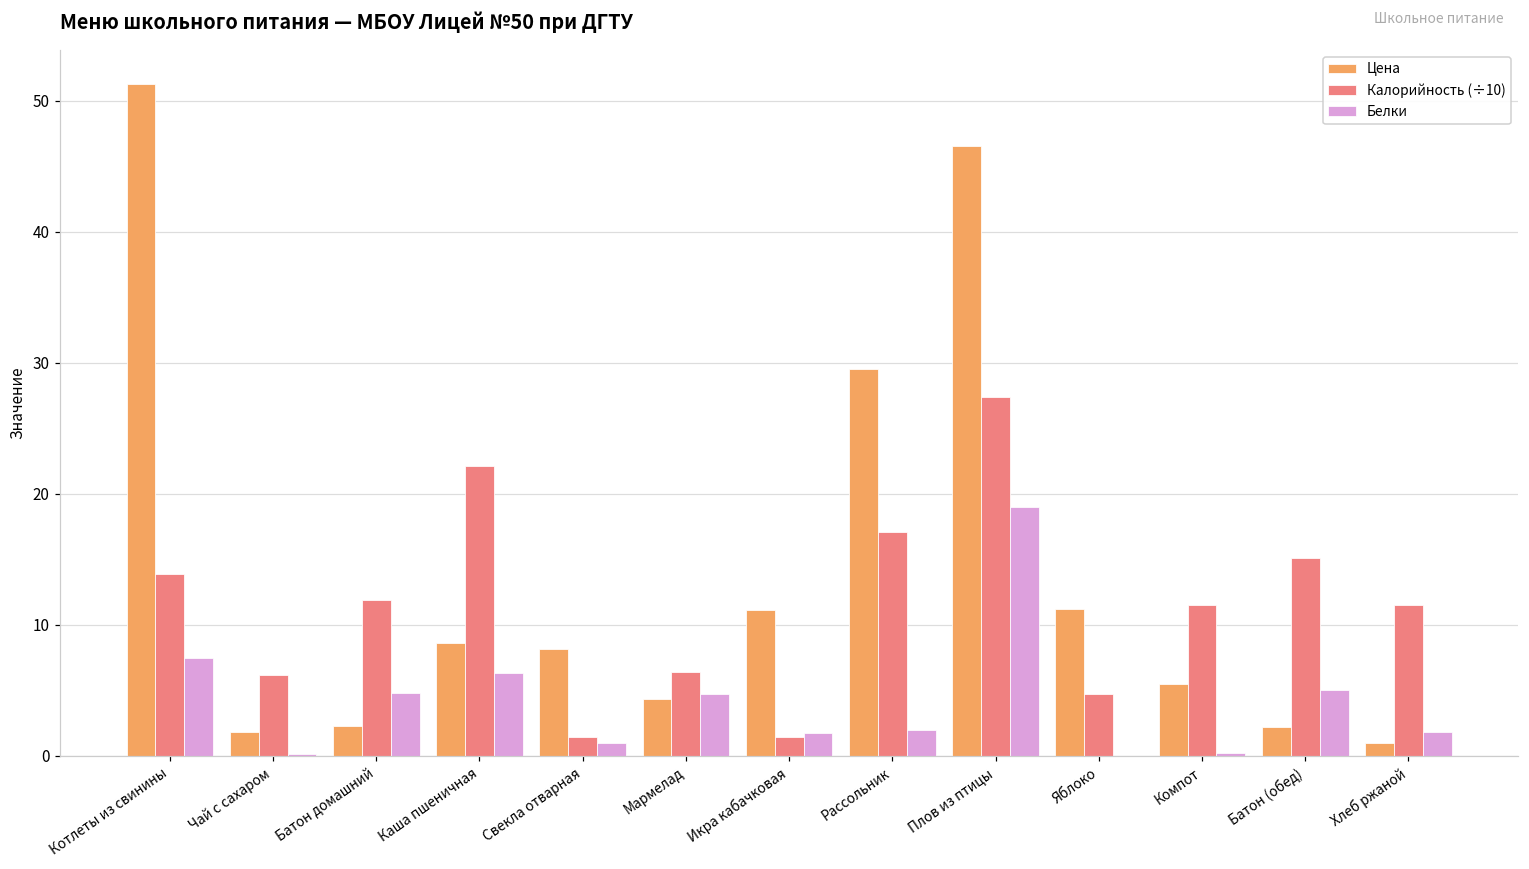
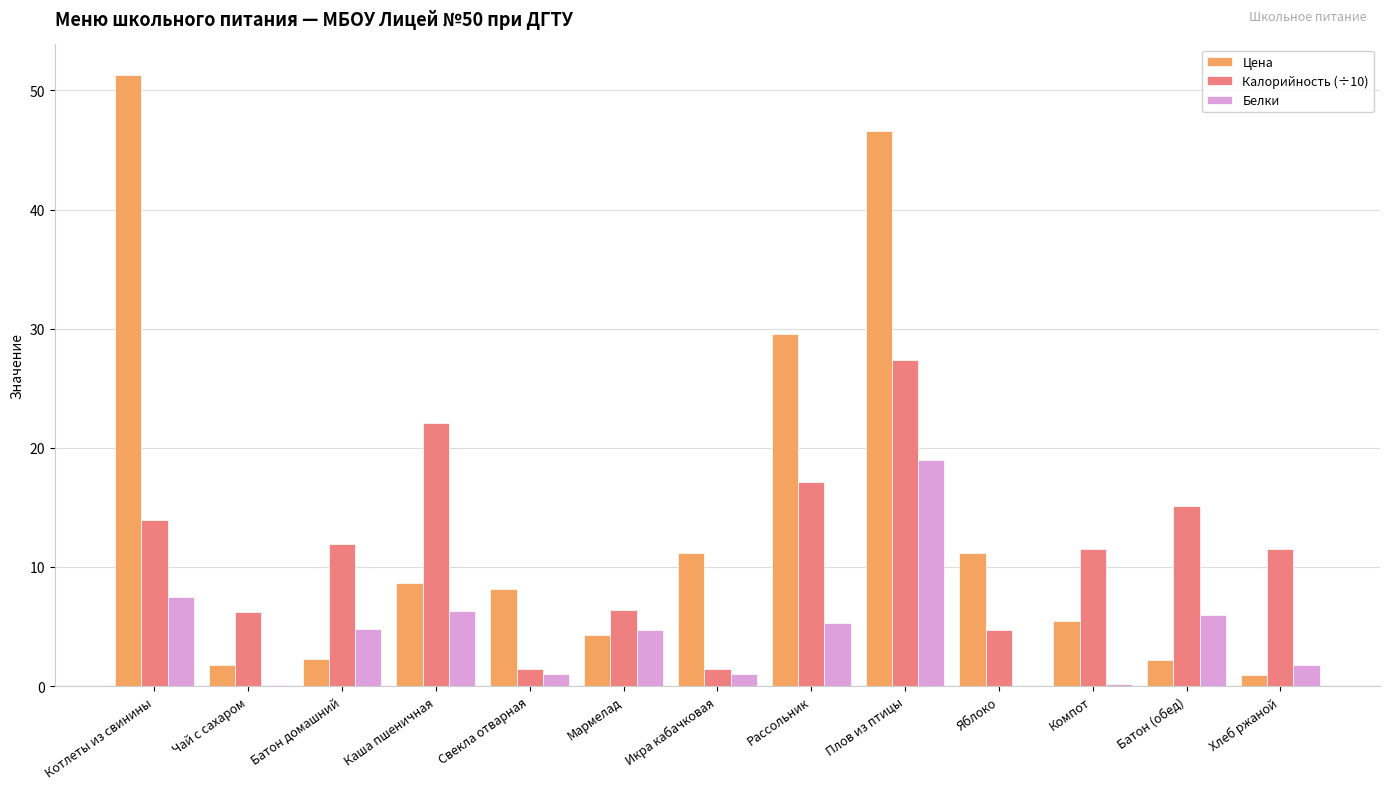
  {
    "Белки": {
      "Котлеты из свинины": 7.5,
      "Батон домашний": 4.8,
      "Каша пшеничная": 6.3,
      "Свекла отварная": 1.0,
      "Мармелад": 4.7,
-     "Икра кабачковая": 1.7,
-     "Рассольник": 2.0,
+     "Икра кабачковая": 1.0,
+     "Рассольник": 5.3,
      "Плов из птицы": 19.0,
      "Яблоко": 0.0,
-     "Батон (обед)": 5,
+     "Батон (обед)": 6,
      "Хлеб ржаной": 1.8
    }
  }
